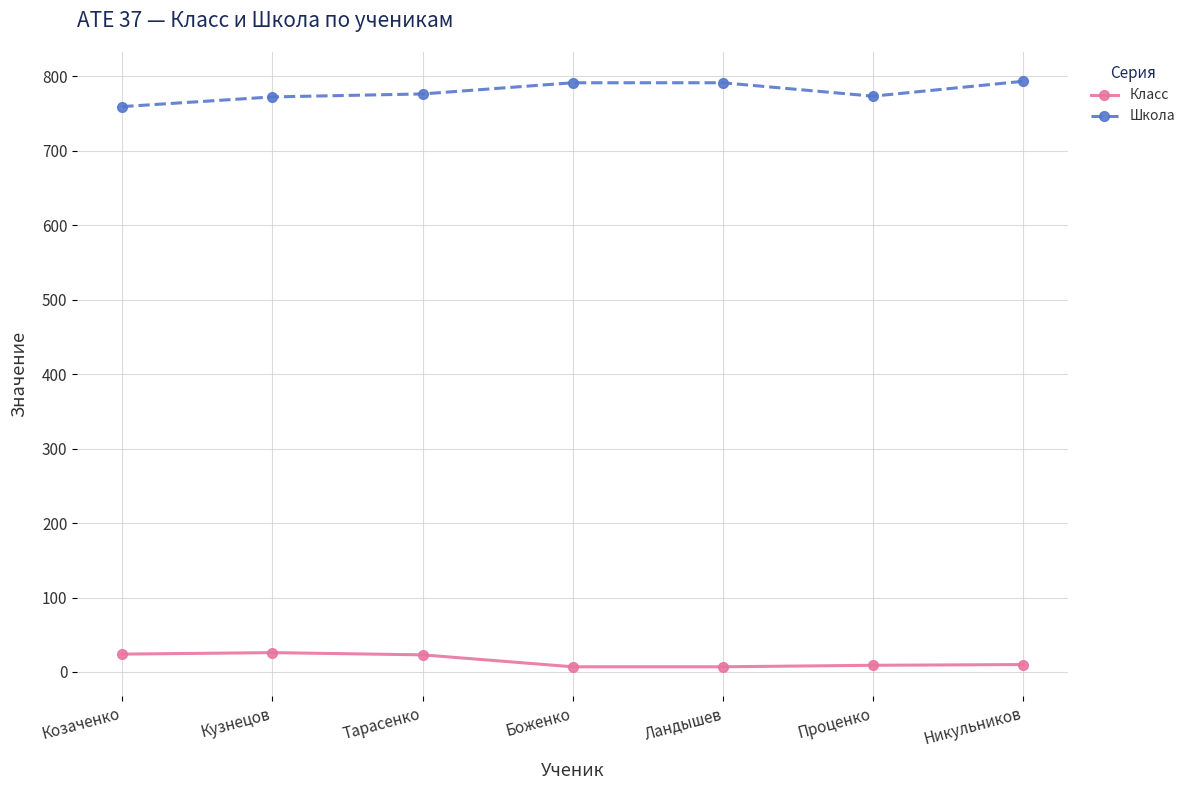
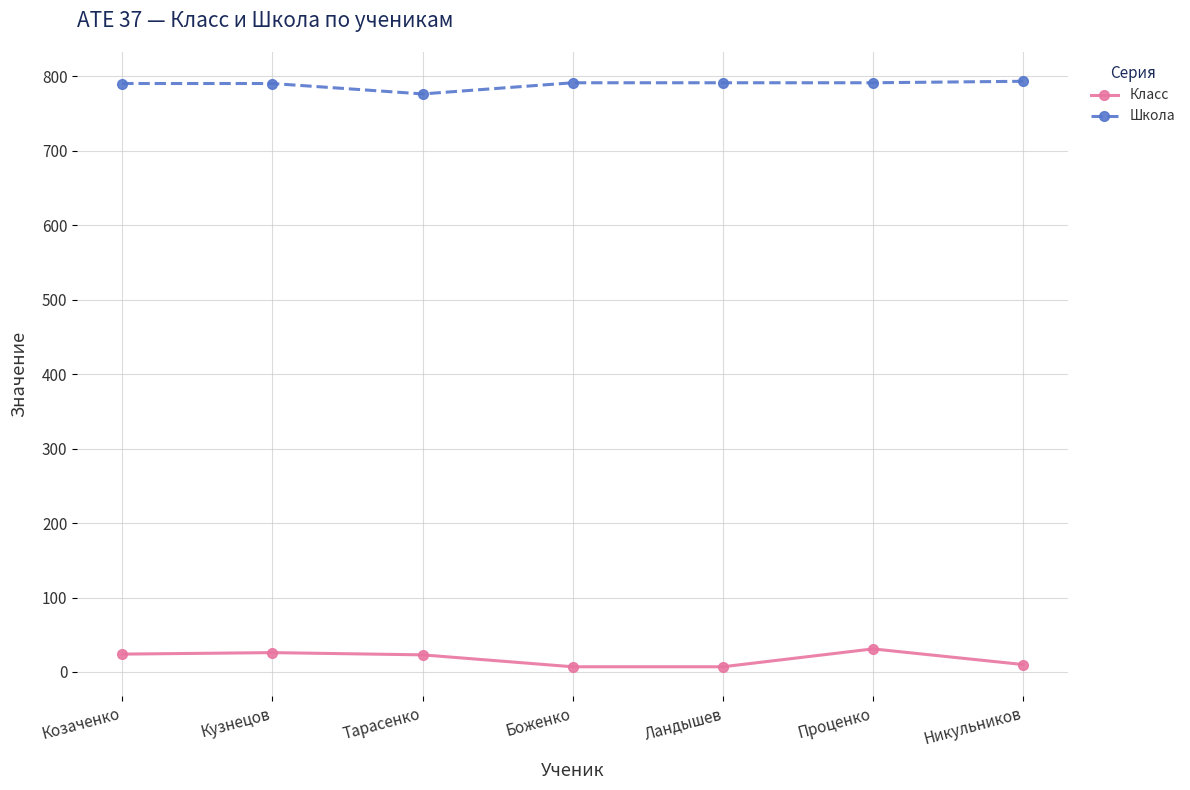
  {
    "Класс": {
      "Козаченко": 20,
      "Кузнецов": 30,
      "Тарасенко": 20,
      "Боженко": 10,
      "Ландышев": 10,
-     "Проценко": 10,
+     "Проценко": 30,
      "Никульников": 10
    },
    "Школа": {
-     "Козаченко": 760,
-     "Кузнецов": 770,
+     "Козаченко": 790,
+     "Кузнецов": 790,
      "Тарасенко": 780,
      "Боженко": 790,
      "Ландышев": 790,
-     "Проценко": 770,
+     "Проценко": 790,
      "Никульников": 790
    }
  }
